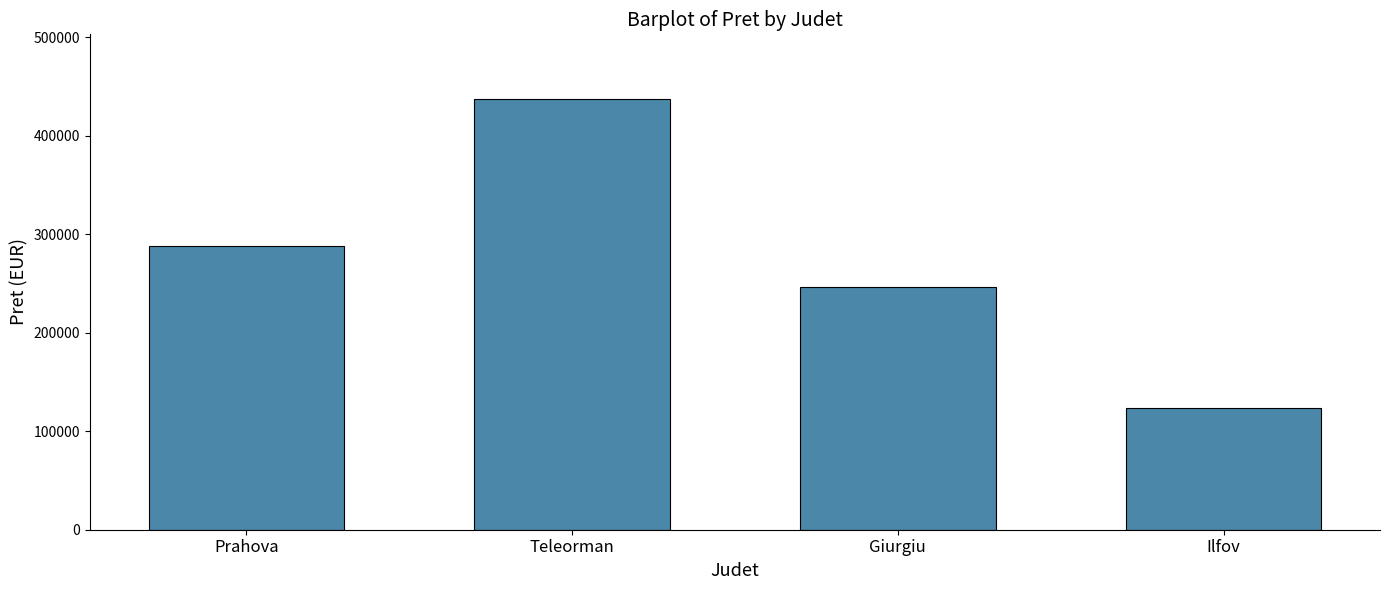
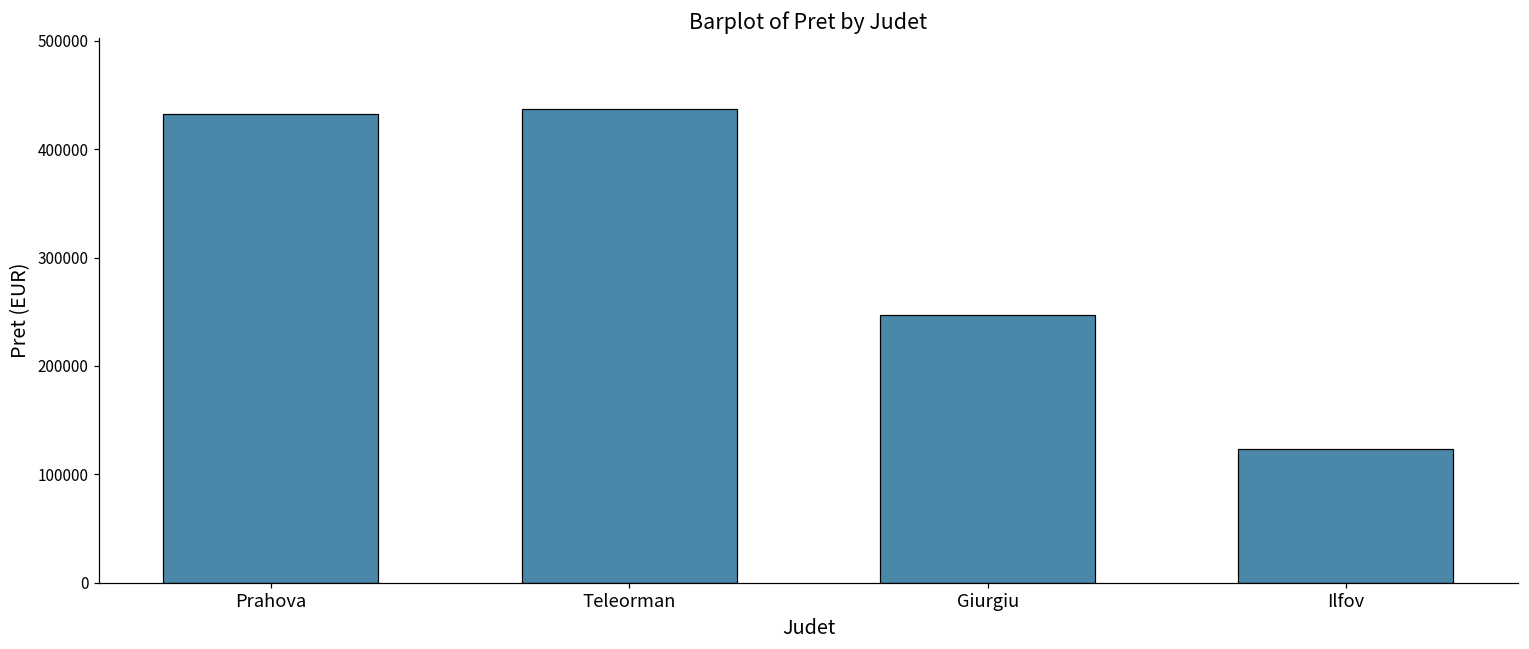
  {
-   "Prahova": 290000,
+   "Prahova": 430000,
    "Teleorman": 440000,
    "Giurgiu": 250000,
    "Ilfov": 120000
  }
